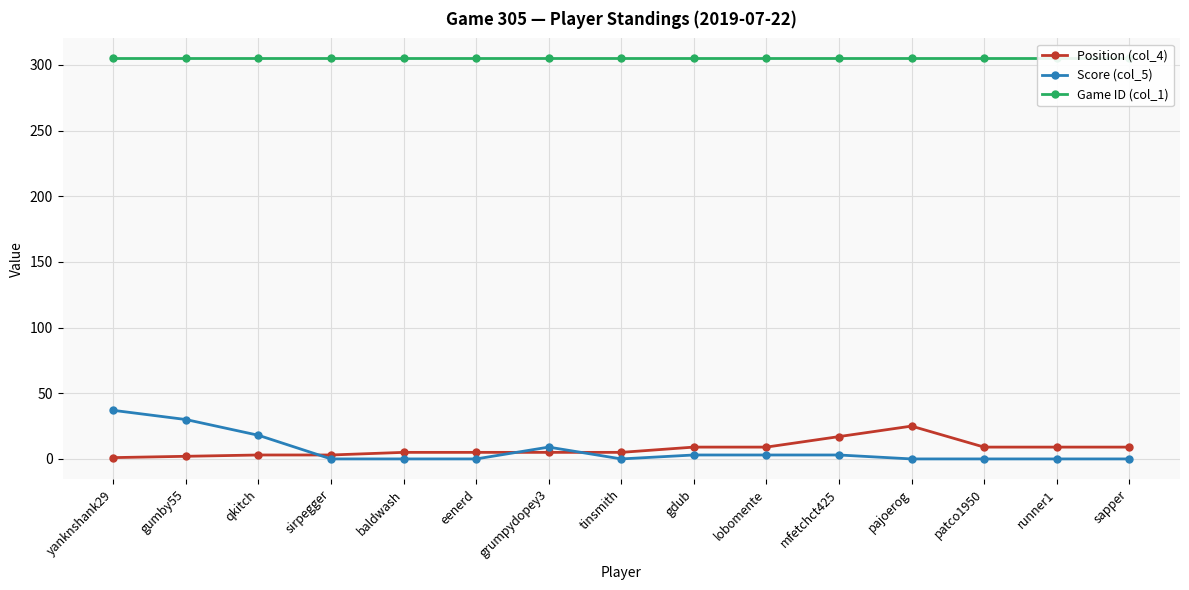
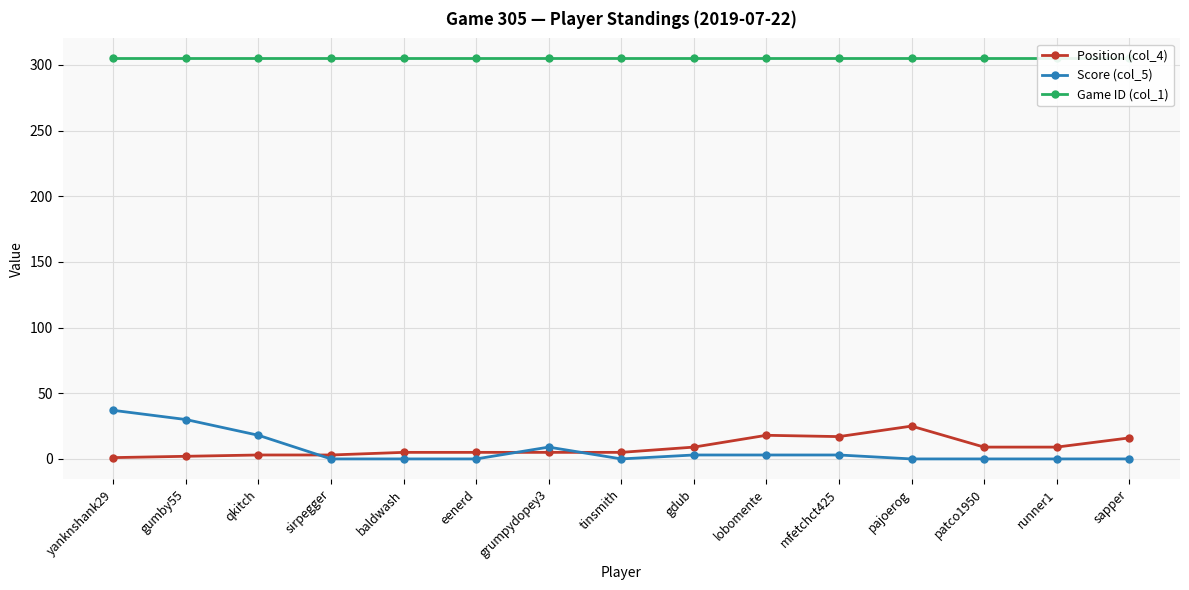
  {
    "Position (col_4)": {
      "yanknshank29": 1,
      "gumby55": 2,
      "qkitch": 3,
      "sirpegger": 3,
      "baldwash": 5,
      "eenerd": 5,
      "grumpydopey3": 5,
      "tinsmith": 5,
      "gdub": 9,
-     "lobomente": 9,
+     "lobomente": 18,
      "mfetchct425": 17,
      "pajoerog": 25,
      "patco1950": 9,
      "runner1": 9,
-     "sapper": 9
+     "sapper": 16
    },
    "Score (col_5)": {
      "yanknshank29": 37,
      "gumby55": 30,
      "qkitch": 18,
      "sirpegger": 0,
      "baldwash": 0,
      "eenerd": 0,
      "grumpydopey3": 9,
      "tinsmith": 0,
      "gdub": 3,
      "lobomente": 3,
      "mfetchct425": 3,
      "pajoerog": 0,
      "patco1950": 0,
      "runner1": 0,
      "sapper": 0
    },
    "Game ID (col_1)": {
      "yanknshank29": 305,
      "gumby55": 305,
      "qkitch": 305,
      "sirpegger": 305,
      "baldwash": 305,
      "eenerd": 305,
      "grumpydopey3": 305,
      "tinsmith": 305,
      "gdub": 305,
      "lobomente": 305,
      "mfetchct425": 305,
      "pajoerog": 305,
      "patco1950": 305
    }
  }
